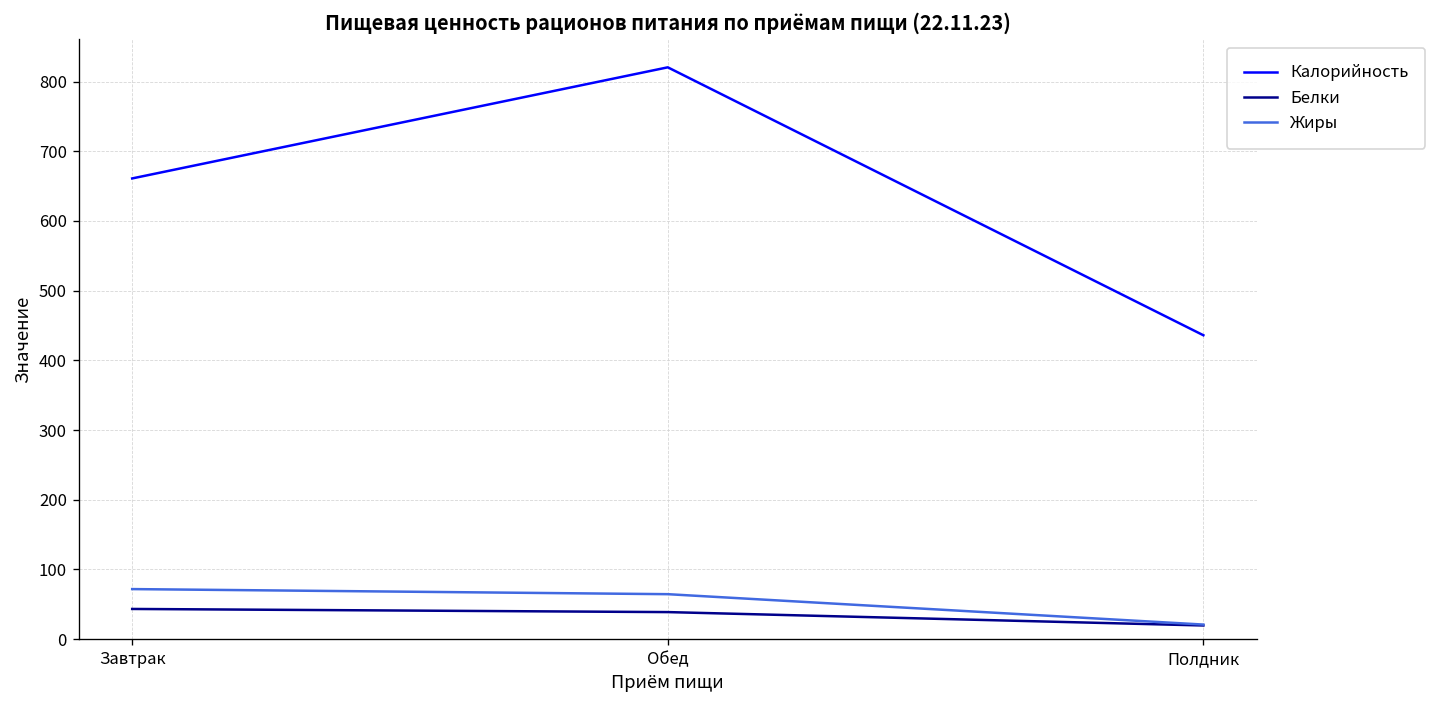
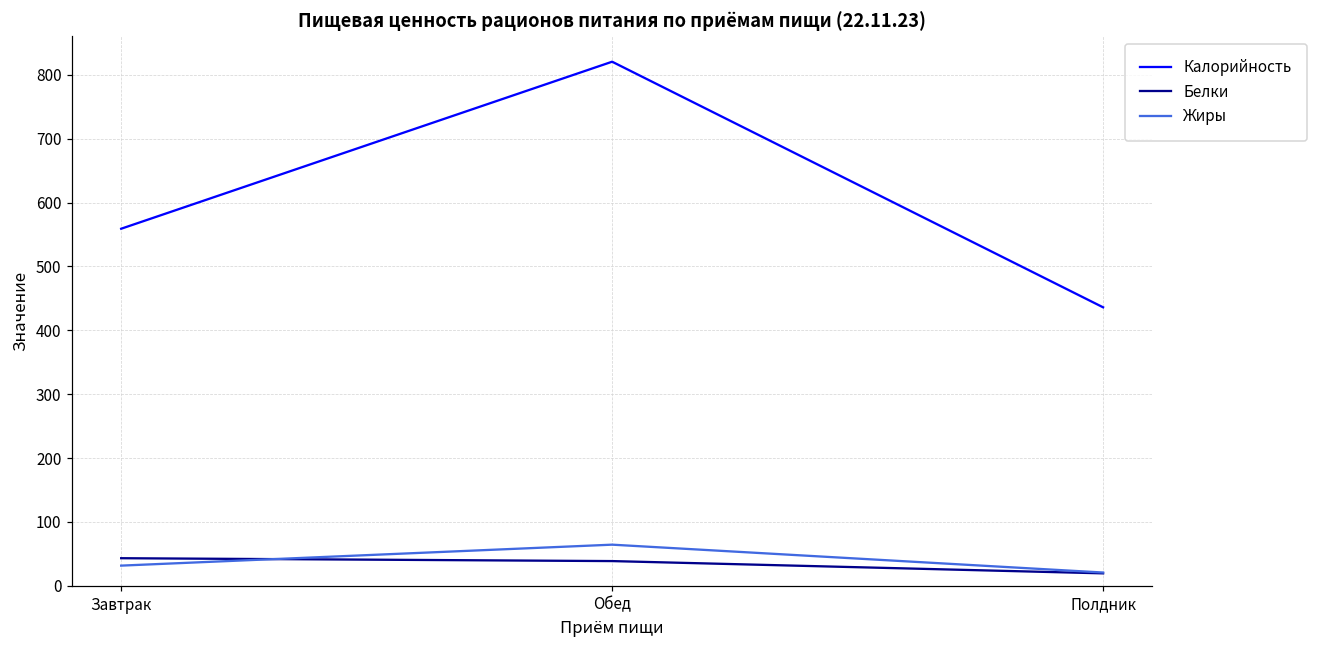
  {
    "Калорийность": {
-     "Завтрак": 660,
+     "Завтрак": 560,
      "Обед": 820,
      "Полдник": 440
    },
    "Белки": {
      "Завтрак": 40,
      "Обед": 40
    },
    "Жиры": {
-     "Завтрак": 70,
+     "Завтрак": 30,
      "Обед": 60
    }
  }
